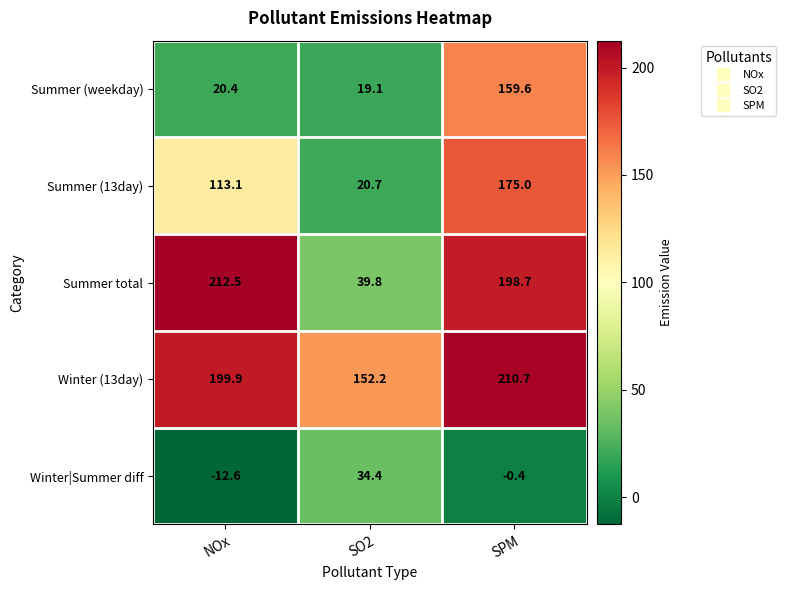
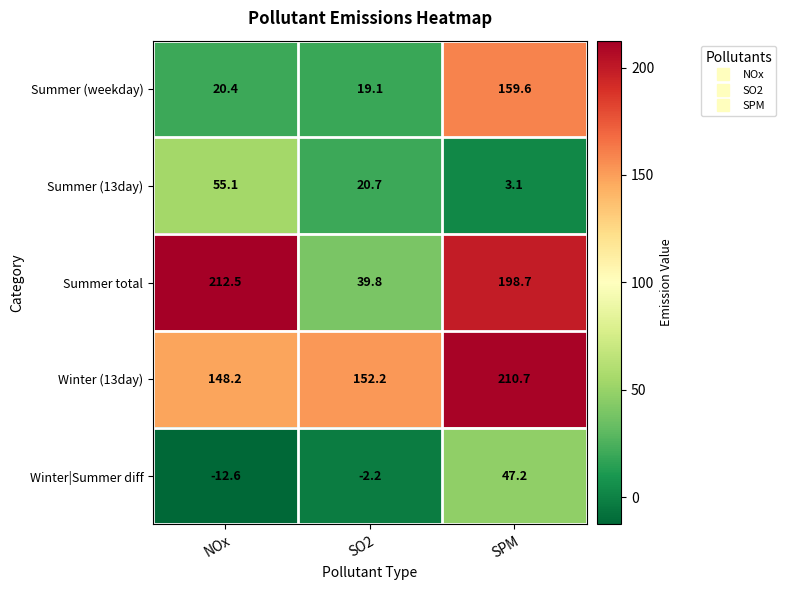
  {
    "Summer (weekday)": {
      "NOx": 20.4,
      "SO2": 19.1,
      "SPM": 159.6
    },
    "Summer (13day)": {
-     "NOx": 113.1,
+     "NOx": 55.1,
      "SO2": 20.7,
-     "SPM": 175.0
+     "SPM": 3.1
    },
    "Summer total": {
      "NOx": 212.5,
      "SO2": 39.8,
      "SPM": 198.7
    },
    "Winter (13day)": {
-     "NOx": 199.9,
+     "NOx": 148.2,
      "SO2": 152.2,
      "SPM": 210.7
    },
    "Winter|Summer diff": {
      "NOx": -12.6,
-     "SO2": 34.4,
-     "SPM": -0.4
+     "SO2": -2.2,
+     "SPM": 47.2
    }
  }
